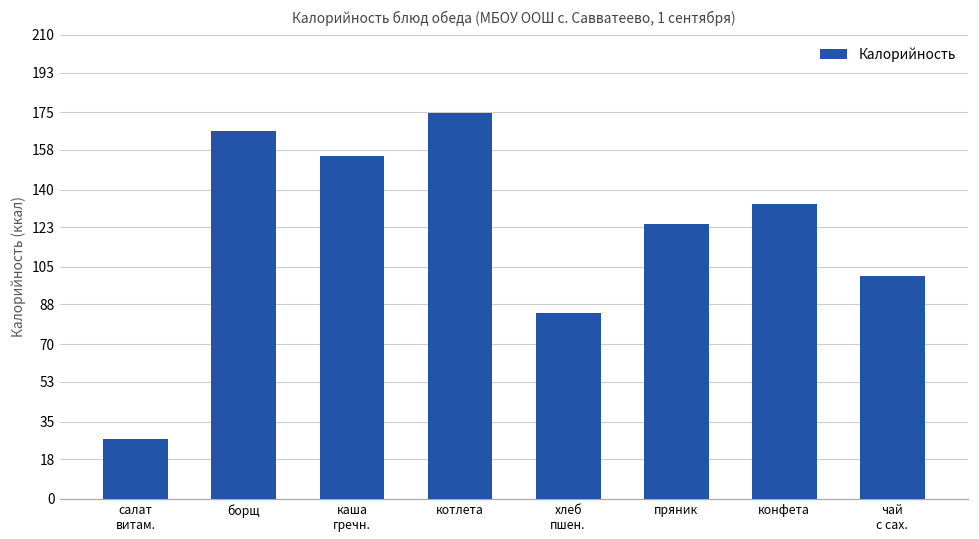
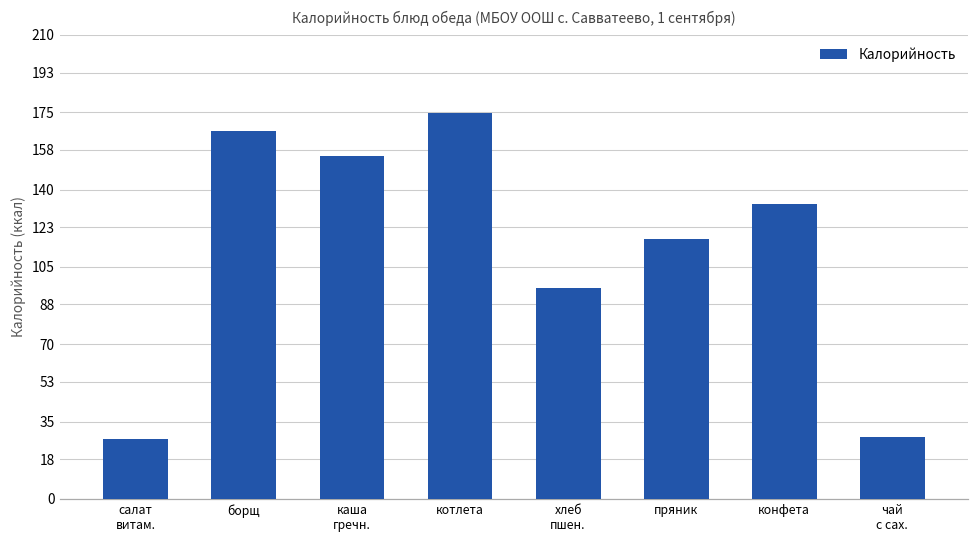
  {
    "салат витам.": 27,
    "борщ": 167,
    "каша гречн.": 155,
    "котлета": 175,
-   "хлеб пшен.": 84,
-   "пряник": 125,
+   "хлеб пшен.": 96,
+   "пряник": 118,
    "конфета": 133,
-   "чай с сах.": 101
+   "чай с сах.": 28
  }
